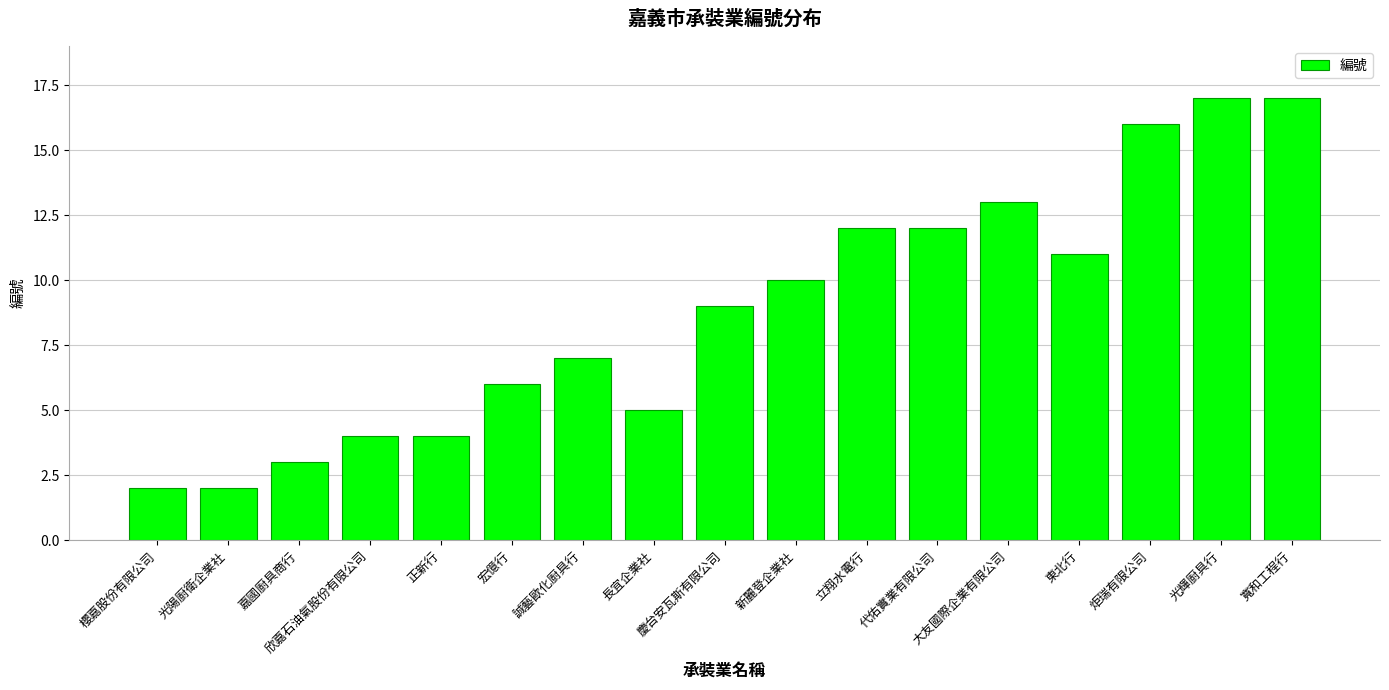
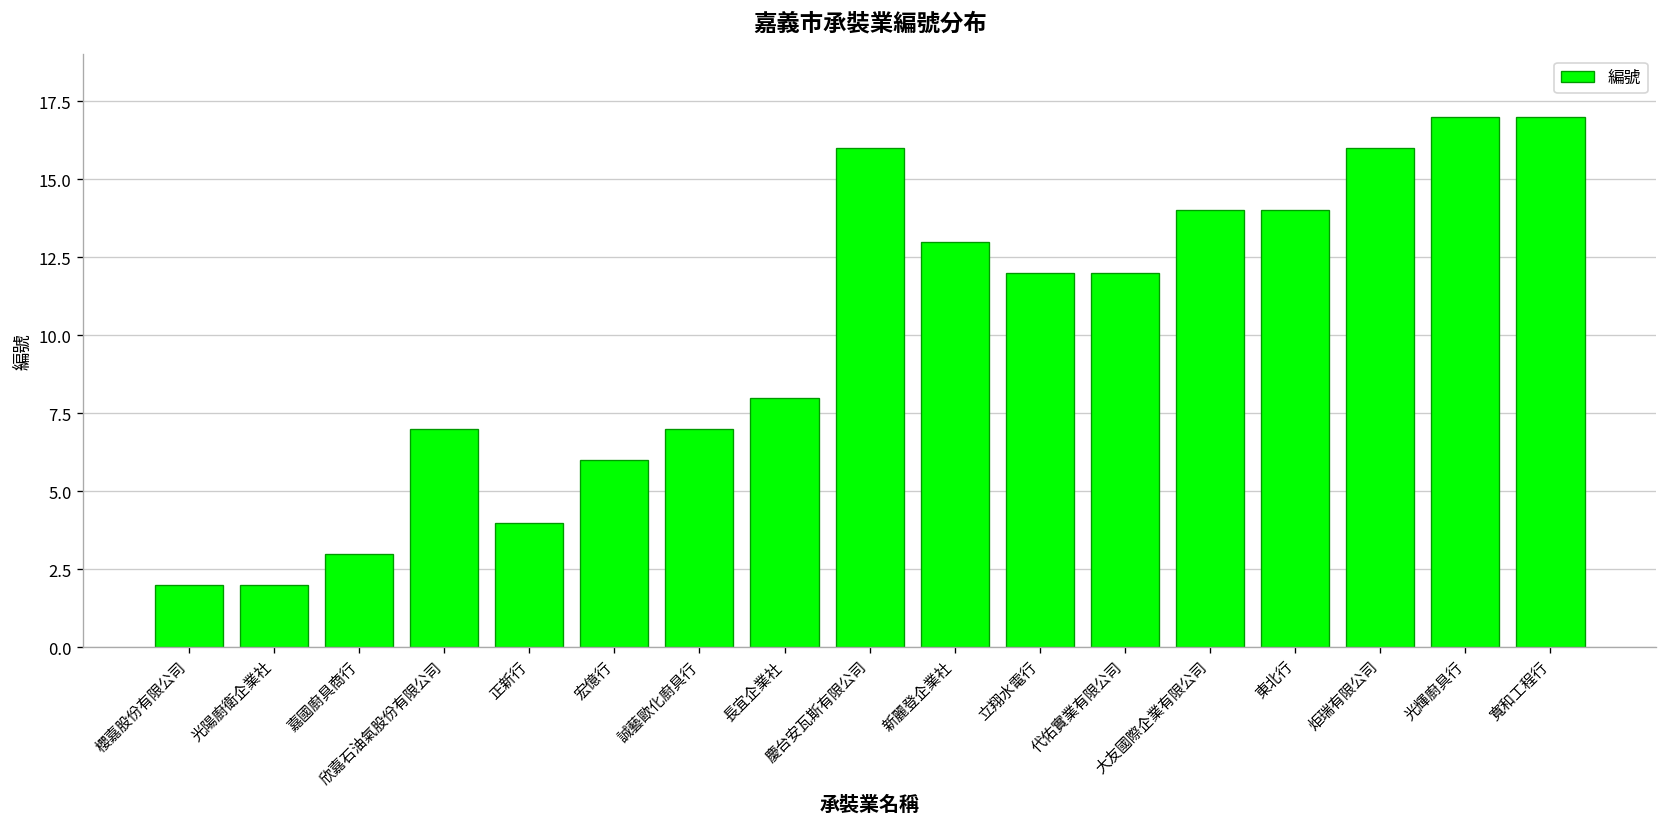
  {
    "櫻嘉股份有限公司": 2,
    "光陽廚衛企業社": 2,
    "嘉國廚具商行": 3,
-   "欣嘉石油氣股份有限公司": 4,
+   "欣嘉石油氣股份有限公司": 7,
    "正新行": 4,
    "宏億行": 6,
    "誠藝歐化廚具行": 7,
-   "長宜企業社": 5,
-   "慶台安瓦斯有限公司": 9,
-   "新麗登企業社": 10,
+   "長宜企業社": 8,
+   "慶台安瓦斯有限公司": 16,
+   "新麗登企業社": 13,
    "立翔水電行": 12,
    "代佑實業有限公司": 12,
-   "大友國際企業有限公司": 13,
-   "東北行": 11,
+   "大友國際企業有限公司": 14,
+   "東北行": 14,
    "炬瑞有限公司": 16,
    "光輝廚具行": 17,
    "寬和工程行": 17
  }
